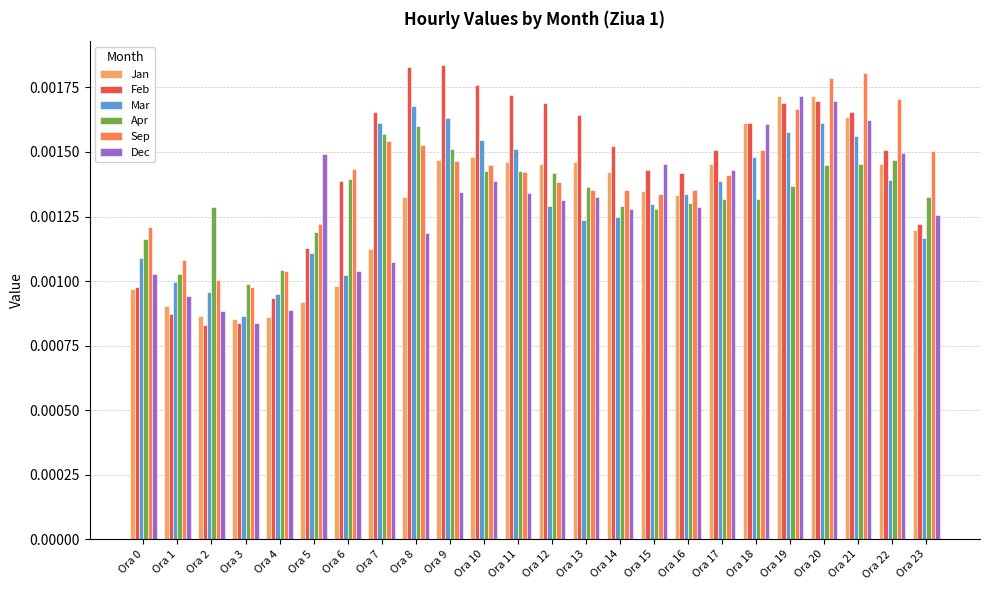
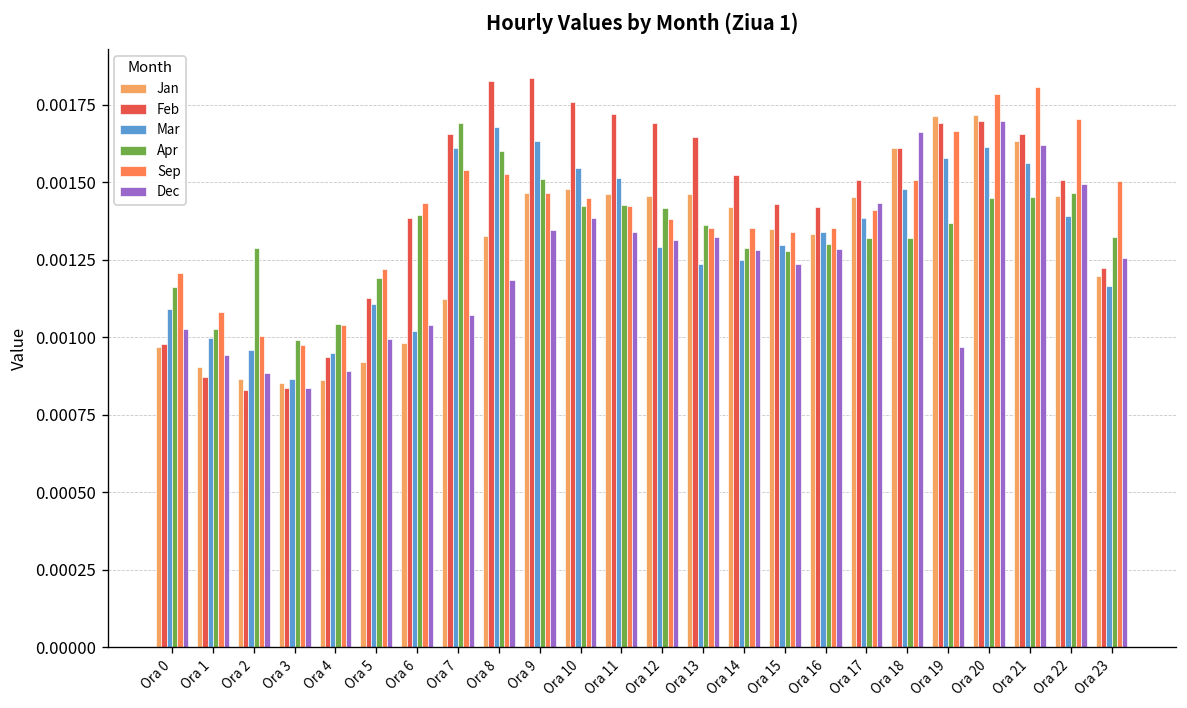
  {
    "Mar": {
      "Ora 0": 0.00109,
      "Ora 1": 0.00100,
      "Ora 2": 0.00096,
      "Ora 3": 0.00086,
      "Ora 4": 0.00095,
      "Ora 5": 0.00111,
      "Ora 6": 0.00102,
      "Ora 7": 0.00161,
      "Ora 8": 0.00168,
      "Ora 9": 0.00163,
      "Ora 10": 0.00155,
      "Ora 11": 0.00151,
      "Ora 12": 0.00129,
      "Ora 13": 0.00124,
      "Ora 14": 0.00125,
      "Ora 15": 0.00130,
      "Ora 16": 0.00134,
      "Ora 17": 0.00139,
      "Ora 18": 0.00148,
      "Ora 19": 0.00158,
      "Ora 20": 0.00161,
      "Ora 21": 0.00156,
      "Ora 22": 0.00139,
      "Ora 23": 0.00117
    },
    "Apr": {
      "Ora 0": 0.00116,
      "Ora 1": 0.00103,
      "Ora 2": 0.00129,
      "Ora 3": 0.00099,
      "Ora 4": 0.00104,
      "Ora 5": 0.00119,
      "Ora 6": 0.00139,
-     "Ora 7": 0.00157,
+     "Ora 7": 0.00169,
      "Ora 8": 0.00160,
      "Ora 9": 0.00151,
      "Ora 10": 0.00143,
      "Ora 11": 0.00143,
      "Ora 12": 0.00142,
      "Ora 13": 0.00136,
      "Ora 14": 0.00129,
      "Ora 15": 0.00128,
      "Ora 16": 0.00130,
      "Ora 17": 0.00132,
      "Ora 18": 0.00132,
      "Ora 19": 0.00137,
      "Ora 20": 0.00145,
      "Ora 21": 0.00145,
      "Ora 22": 0.00147,
      "Ora 23": 0.00133
    },
    "Dec": {
      "Ora 0": 0.00103,
      "Ora 1": 0.00094,
      "Ora 2": 0.00088,
      "Ora 3": 0.00084,
      "Ora 4": 0.00089,
-     "Ora 5": 0.00149,
+     "Ora 5": 0.00099,
      "Ora 6": 0.00104,
      "Ora 7": 0.00107,
      "Ora 8": 0.00119,
      "Ora 9": 0.00135,
      "Ora 10": 0.00139,
      "Ora 11": 0.00134,
      "Ora 12": 0.00131,
      "Ora 13": 0.00133,
      "Ora 14": 0.00128,
-     "Ora 15": 0.00145,
+     "Ora 15": 0.00124,
      "Ora 16": 0.00129,
      "Ora 17": 0.00143,
-     "Ora 18": 0.00161,
-     "Ora 19": 0.00172,
+     "Ora 18": 0.00166,
+     "Ora 19": 0.00097,
      "Ora 20": 0.00170,
      "Ora 21": 0.00162,
      "Ora 22": 0.00150,
      "Ora 23": 0.00126
    }
  }
